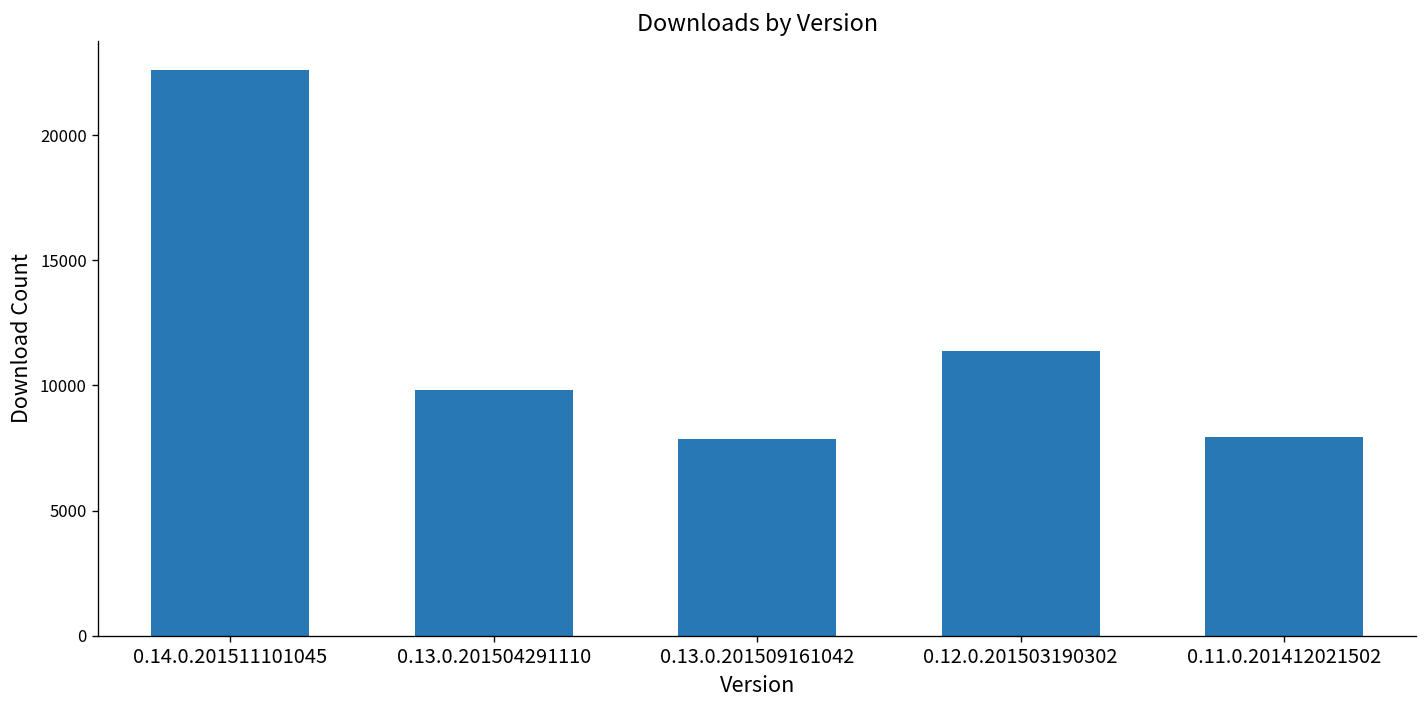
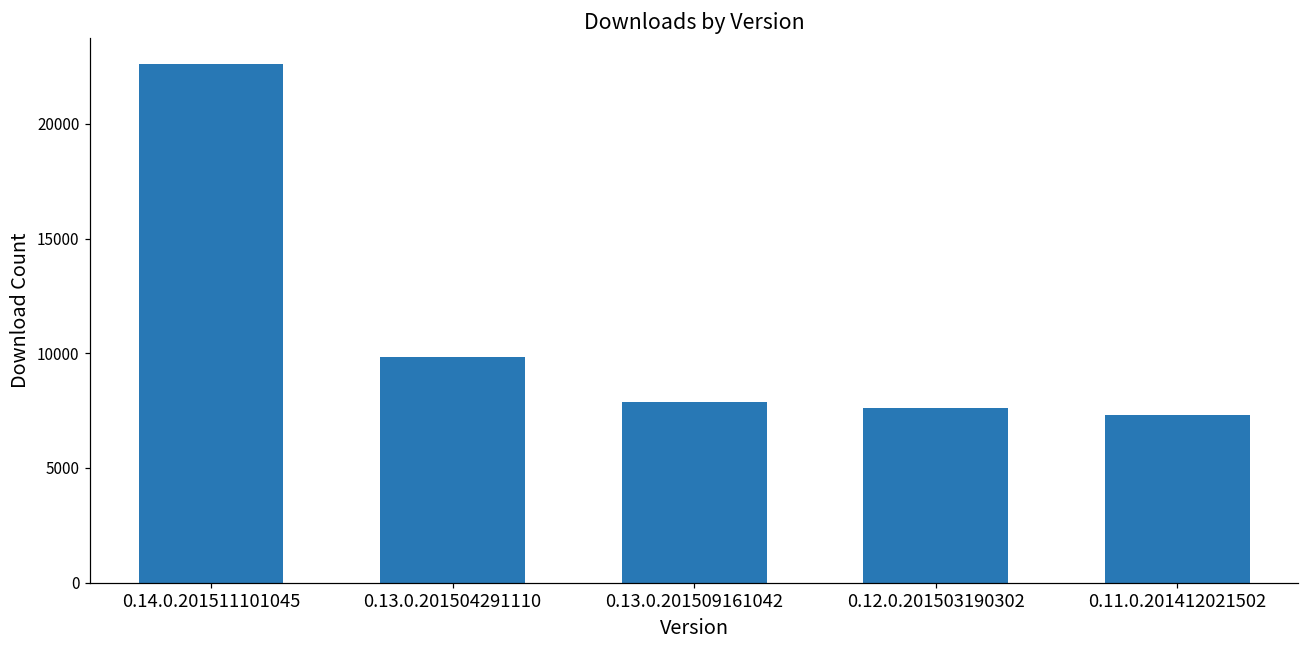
  {
    "0.14.0.201511101045": 22600,
    "0.13.0.201504291110": 9800,
    "0.13.0.201509161042": 7900,
-   "0.12.0.201503190302": 11400,
-   "0.11.0.201412021502": 7900
+   "0.12.0.201503190302": 7600,
+   "0.11.0.201412021502": 7300
  }
